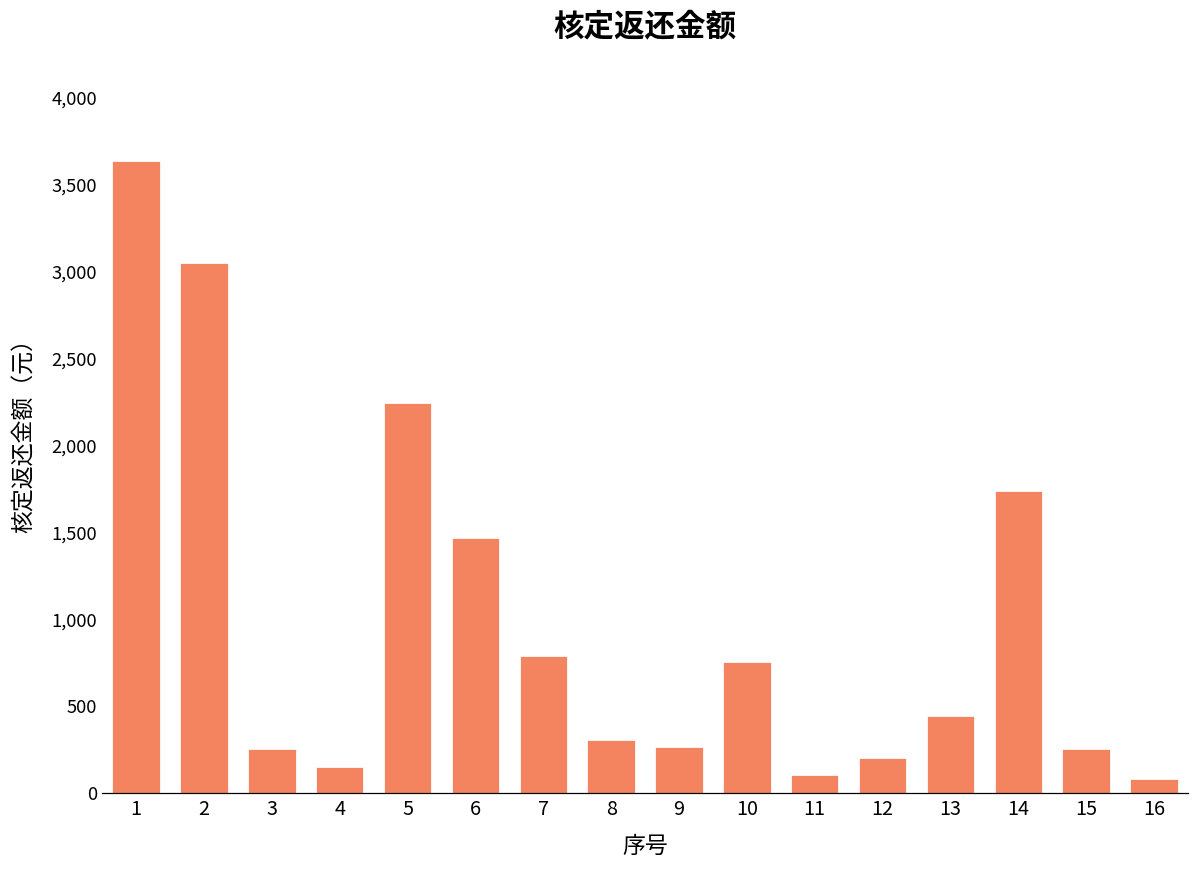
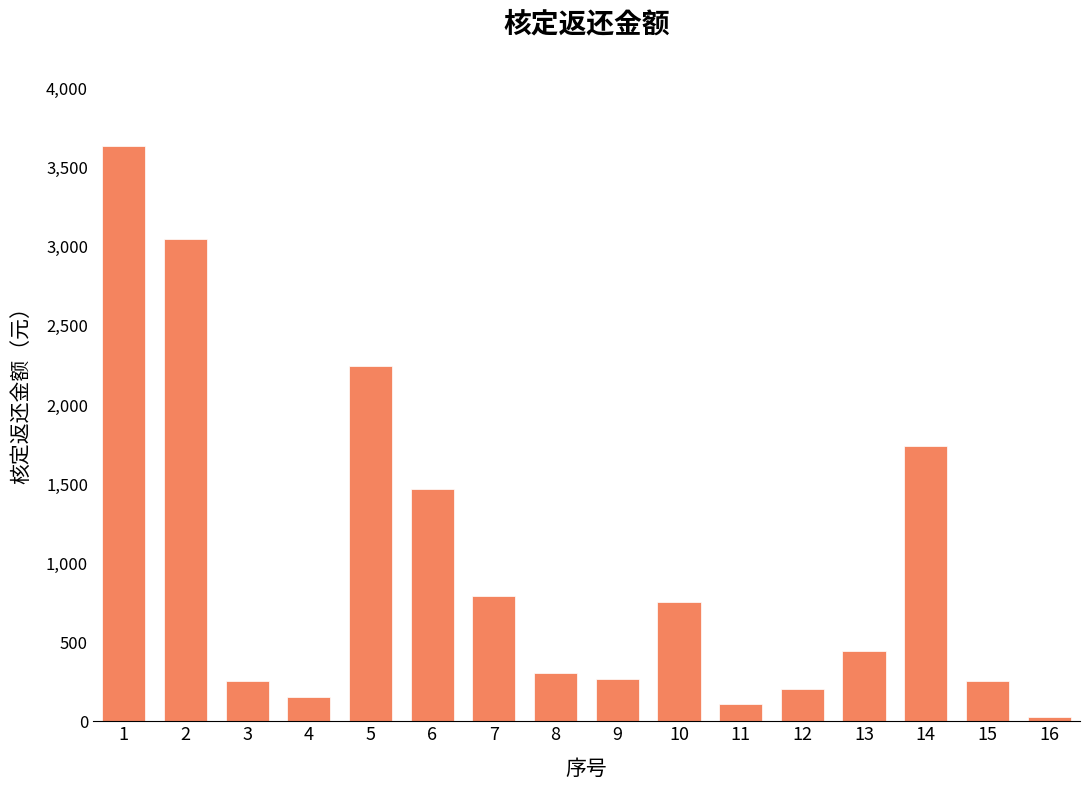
  {
    "1": "3,640",
    "2": "3,050",
    "3": "260",
    "4": "150",
    "5": "2,240",
    "6": "1,470",
    "7": "790",
    "8": "310",
    "9": "270",
    "10": "750",
    "11": "110",
    "12": "200",
    "13": "440",
    "14": "1,740",
    "15": "260",
-   "16": "80"
+   "16": "30"
  }
